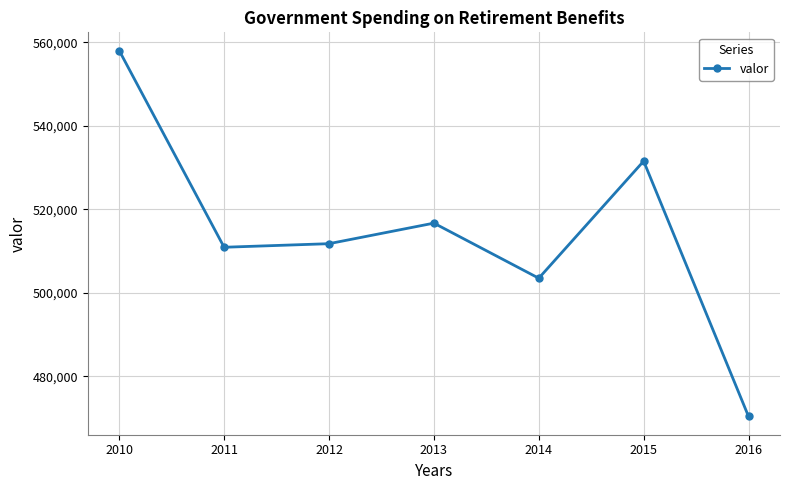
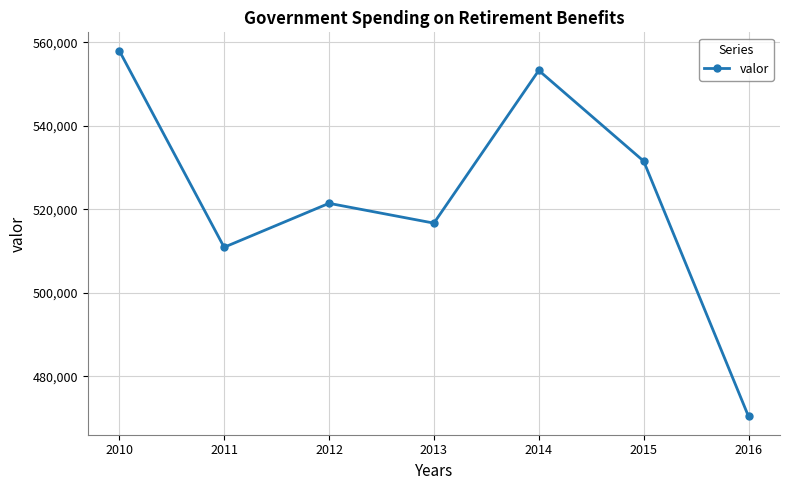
  {
    "2010": "558,000",
    "2011": "511,000",
-   "2012": "512,000",
+   "2012": "521,000",
    "2013": "517,000",
-   "2014": "504,000",
+   "2014": "553,000",
    "2015": "532,000",
    "2016": "470,000"
  }
